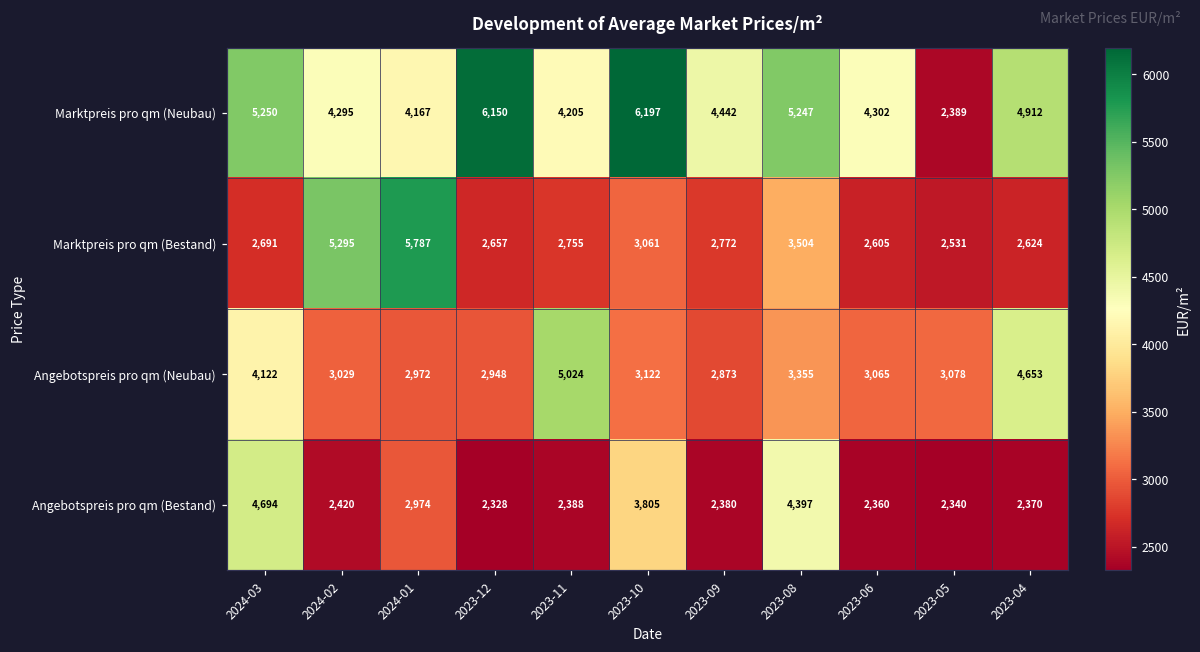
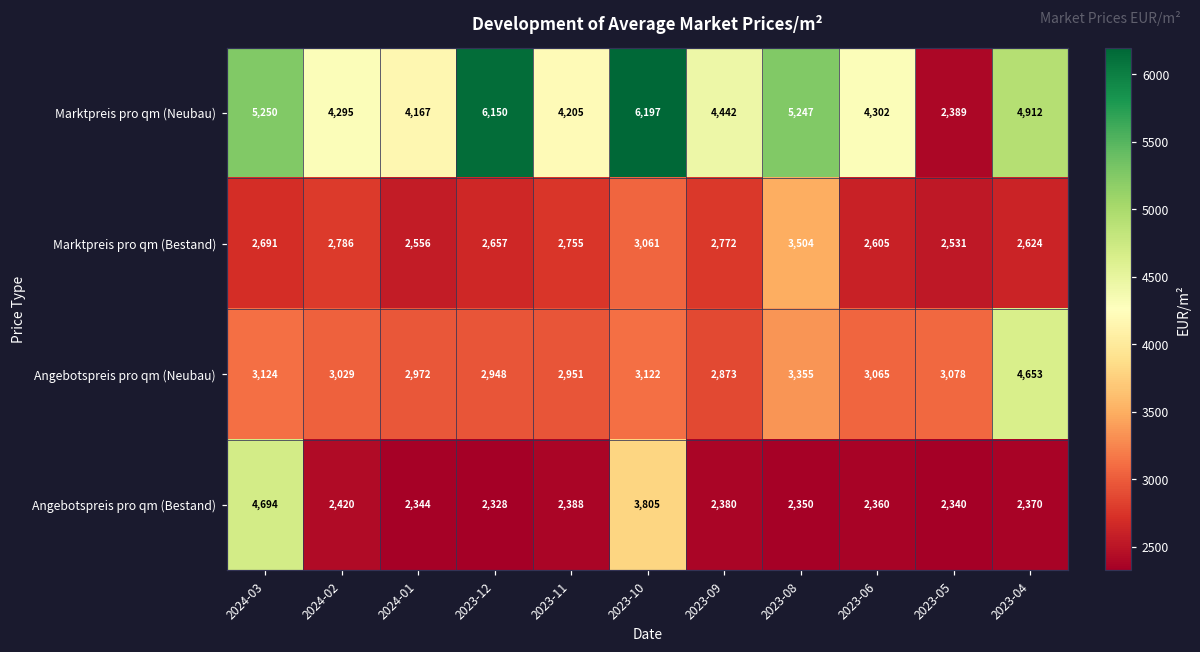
  {
    "Marktpreis pro qm (Neubau)": {
      "2024-03": "5,250",
      "2024-02": "4,295",
      "2024-01": "4,167",
      "2023-12": "6,150",
      "2023-11": "4,205",
      "2023-10": "6,197",
      "2023-09": "4,442",
      "2023-08": "5,247",
      "2023-06": "4,302",
      "2023-05": "2,389",
      "2023-04": "4,912"
    },
    "Marktpreis pro qm (Bestand)": {
      "2024-03": "2,691",
-     "2024-02": "5,295",
-     "2024-01": "5,787",
+     "2024-02": "2,786",
+     "2024-01": "2,556",
      "2023-12": "2,657",
      "2023-11": "2,755",
      "2023-10": "3,061",
      "2023-09": "2,772",
      "2023-08": "3,504",
      "2023-06": "2,605",
      "2023-05": "2,531",
      "2023-04": "2,624"
    },
    "Angebotspreis pro qm (Neubau)": {
-     "2024-03": "4,122",
+     "2024-03": "3,124",
      "2024-02": "3,029",
      "2024-01": "2,972",
      "2023-12": "2,948",
-     "2023-11": "5,024",
+     "2023-11": "2,951",
      "2023-10": "3,122",
      "2023-09": "2,873",
      "2023-08": "3,355",
      "2023-06": "3,065",
      "2023-05": "3,078",
      "2023-04": "4,653"
    },
    "Angebotspreis pro qm (Bestand)": {
      "2024-03": "4,694",
      "2024-02": "2,420",
-     "2024-01": "2,974",
+     "2024-01": "2,344",
      "2023-12": "2,328",
      "2023-11": "2,388",
      "2023-10": "3,805",
      "2023-09": "2,380",
-     "2023-08": "4,397",
+     "2023-08": "2,350",
      "2023-06": "2,360",
      "2023-05": "2,340",
      "2023-04": "2,370"
    }
  }
